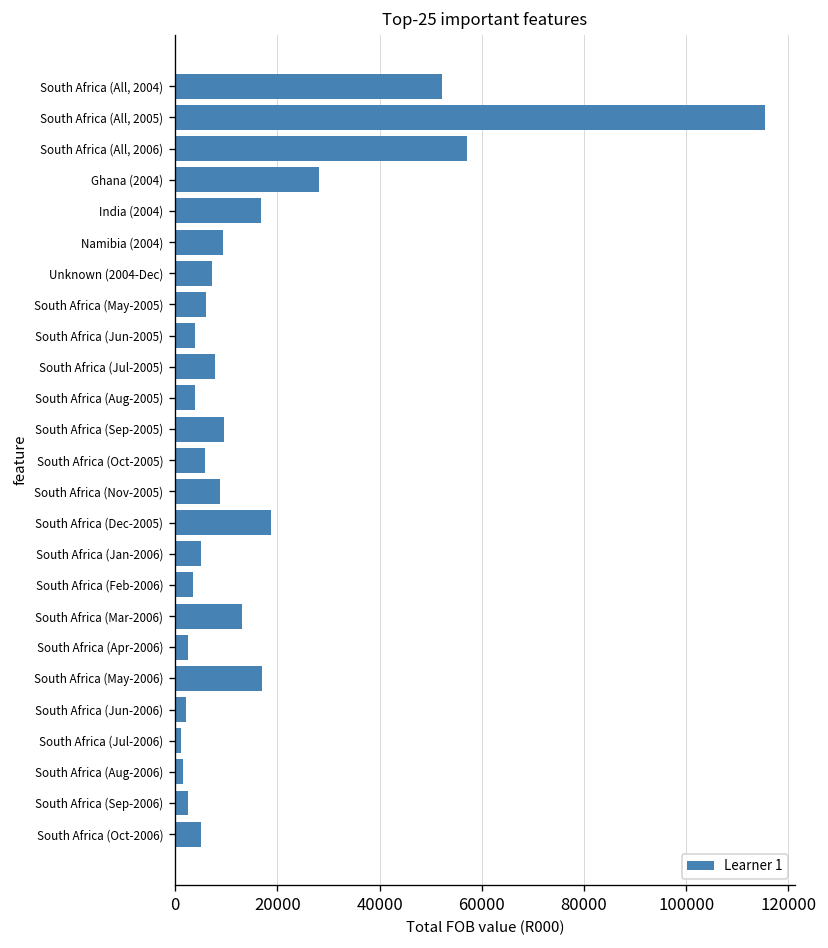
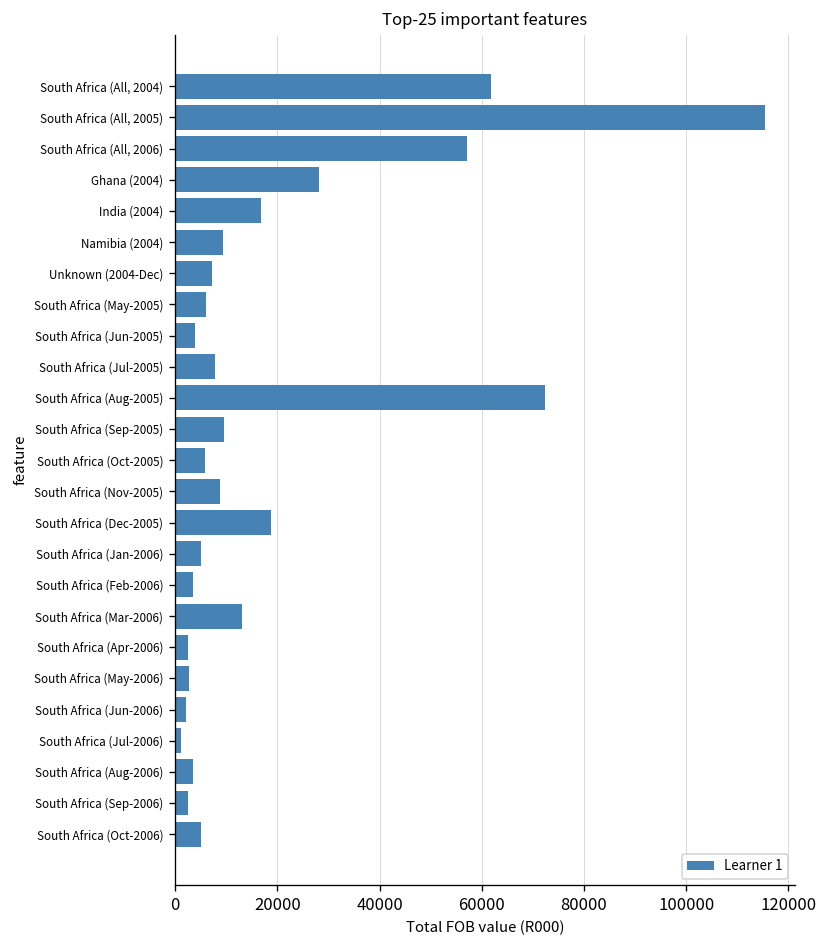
  {
-   "South Africa (All, 2004)": 52000,
+   "South Africa (All, 2004)": 62000,
    "South Africa (All, 2005)": 115000,
    "South Africa (All, 2006)": 57000,
    "Ghana (2004)": 28000,
    "India (2004)": 17000,
    "Namibia (2004)": 9000,
    "Unknown (2004-Dec)": 7000,
    "South Africa (May-2005)": 6000,
    "South Africa (Jun-2005)": 4000,
    "South Africa (Jul-2005)": 8000,
-   "South Africa (Aug-2005)": 4000,
+   "South Africa (Aug-2005)": 72000,
    "South Africa (Sep-2005)": 10000,
    "South Africa (Oct-2005)": 6000,
    "South Africa (Nov-2005)": 9000,
    "South Africa (Dec-2005)": 19000,
    "South Africa (Jan-2006)": 5000,
    "South Africa (Feb-2006)": 3000,
    "South Africa (Mar-2006)": 13000,
    "South Africa (Apr-2006)": 3000,
-   "South Africa (May-2006)": 17000,
+   "South Africa (May-2006)": 3000,
    "South Africa (Jun-2006)": 2000,
    "South Africa (Jul-2006)": 1000,
-   "South Africa (Aug-2006)": 2000,
+   "South Africa (Aug-2006)": 3000,
    "South Africa (Sep-2006)": 3000,
    "South Africa (Oct-2006)": 5000
  }
